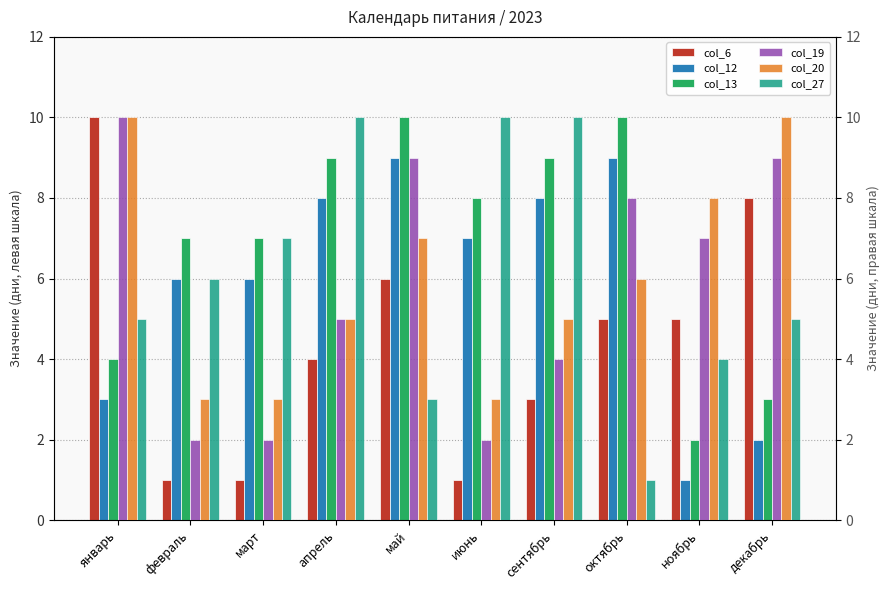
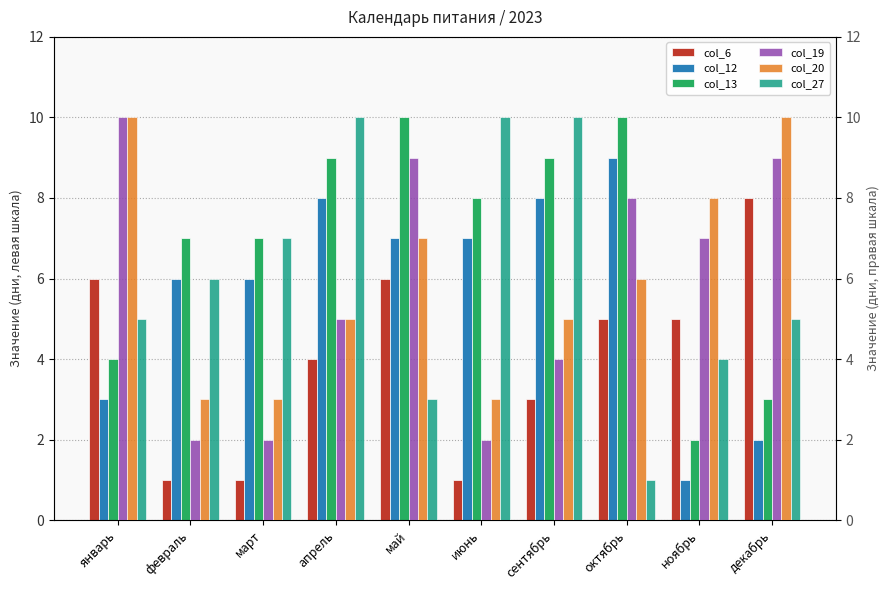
  {
    "col_6": {
-     "январь": 10,
+     "январь": 6,
      "февраль": 1,
      "март": 1,
      "апрель": 4,
      "май": 6,
      "июнь": 1,
      "сентябрь": 3,
      "октябрь": 5,
      "ноябрь": 5,
      "декабрь": 8
    },
    "col_12": {
      "январь": 3,
      "февраль": 6,
      "март": 6,
      "апрель": 8,
-     "май": 9,
+     "май": 7,
      "июнь": 7,
      "сентябрь": 8,
      "октябрь": 9,
      "ноябрь": 1,
      "декабрь": 2
    },
    "col_19": {
      "январь": 10.0,
      "февраль": 2.0,
      "март": 2.0,
      "апрель": 5.0,
      "май": 9.0,
      "июнь": 2.0,
      "сентябрь": 4.0,
      "октябрь": 8.0,
      "ноябрь": 7.0,
      "декабрь": 9.0
    },
    "col_20": {
      "январь": 10.0,
      "февраль": 3.0,
      "март": 3.0,
      "апрель": 5.0,
      "май": 7.0,
      "июнь": 3.0,
      "сентябрь": 5.0,
      "октябрь": 6.0,
      "ноябрь": 8.0,
      "декабрь": 10.0
    }
  }
